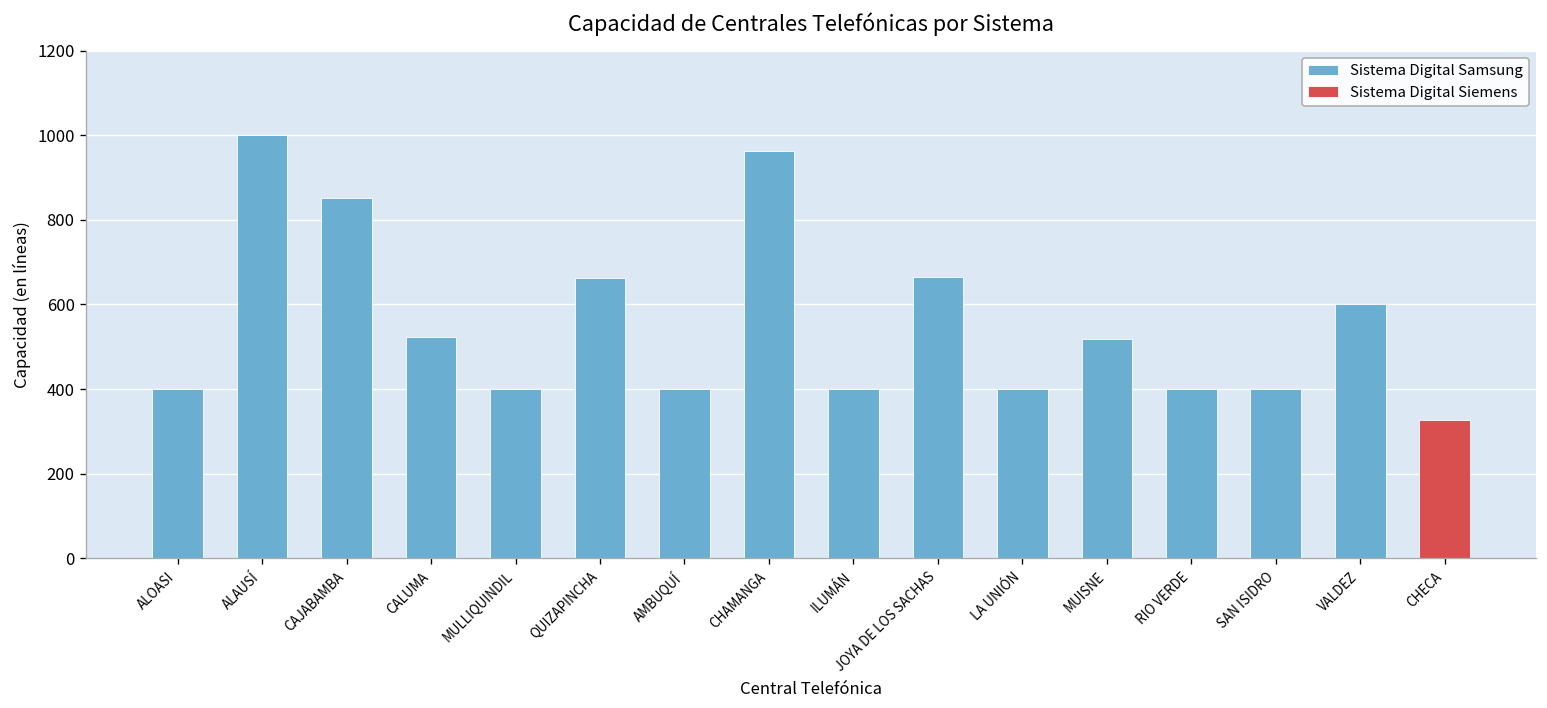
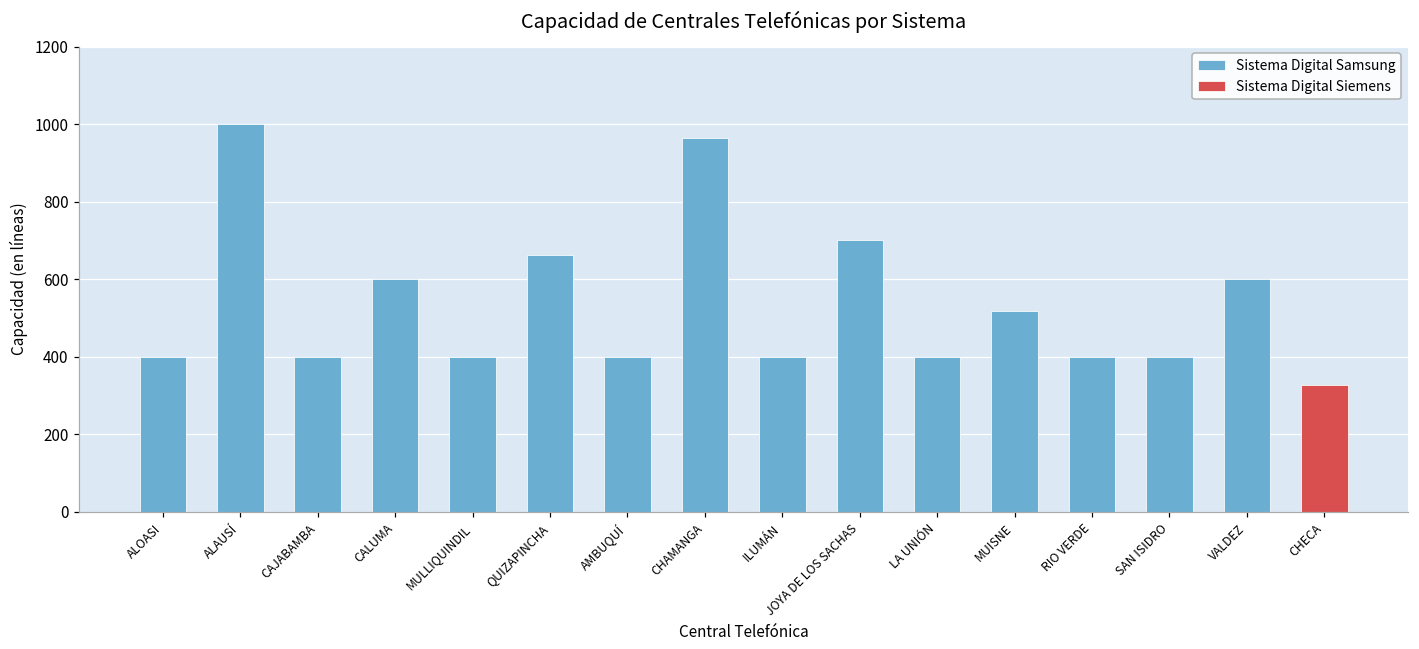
  {
    "Sistema Digital Samsung": {
      "ALOASI": 400,
      "ALAUSÍ": 1000,
-     "CAJABAMBA": 850,
-     "CALUMA": 520,
+     "CAJABAMBA": 400,
+     "CALUMA": 600,
      "MULLIQUINDIL": 400,
      "QUIZAPINCHA": 660,
      "AMBUQUÍ": 400,
      "CHAMANGA": 960,
      "ILUMÁN": 400,
-     "JOYA DE LOS SACHAS": 670,
+     "JOYA DE LOS SACHAS": 700,
      "LA UNIÓN": 400,
      "MUISNE": 520,
      "RIO VERDE": 400,
      "SAN ISIDRO": 400,
      "VALDEZ": 600
    },
    "Sistema Digital Siemens": {
      "CHECA": 330
    }
  }
